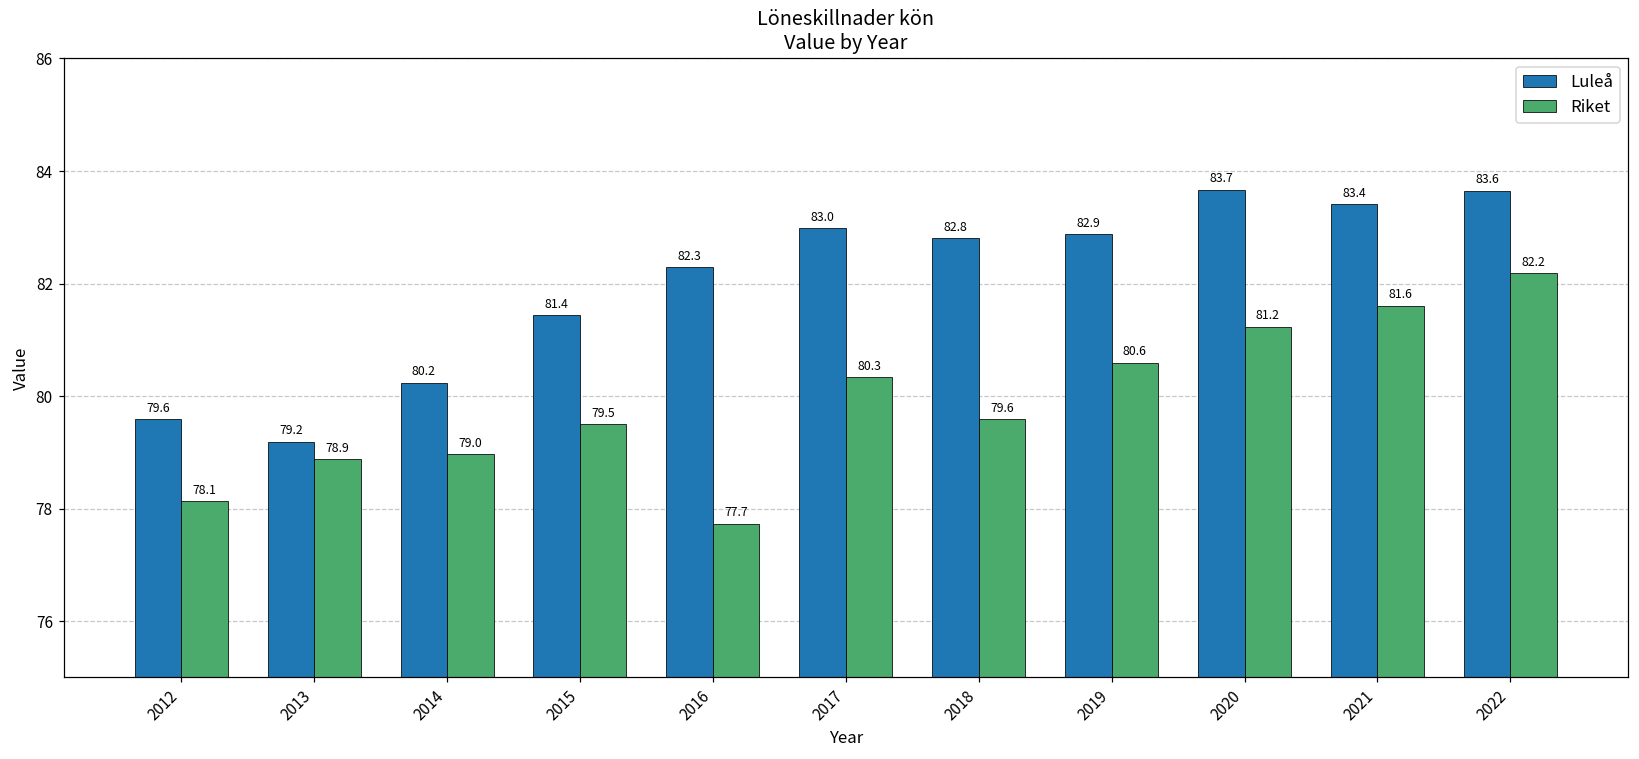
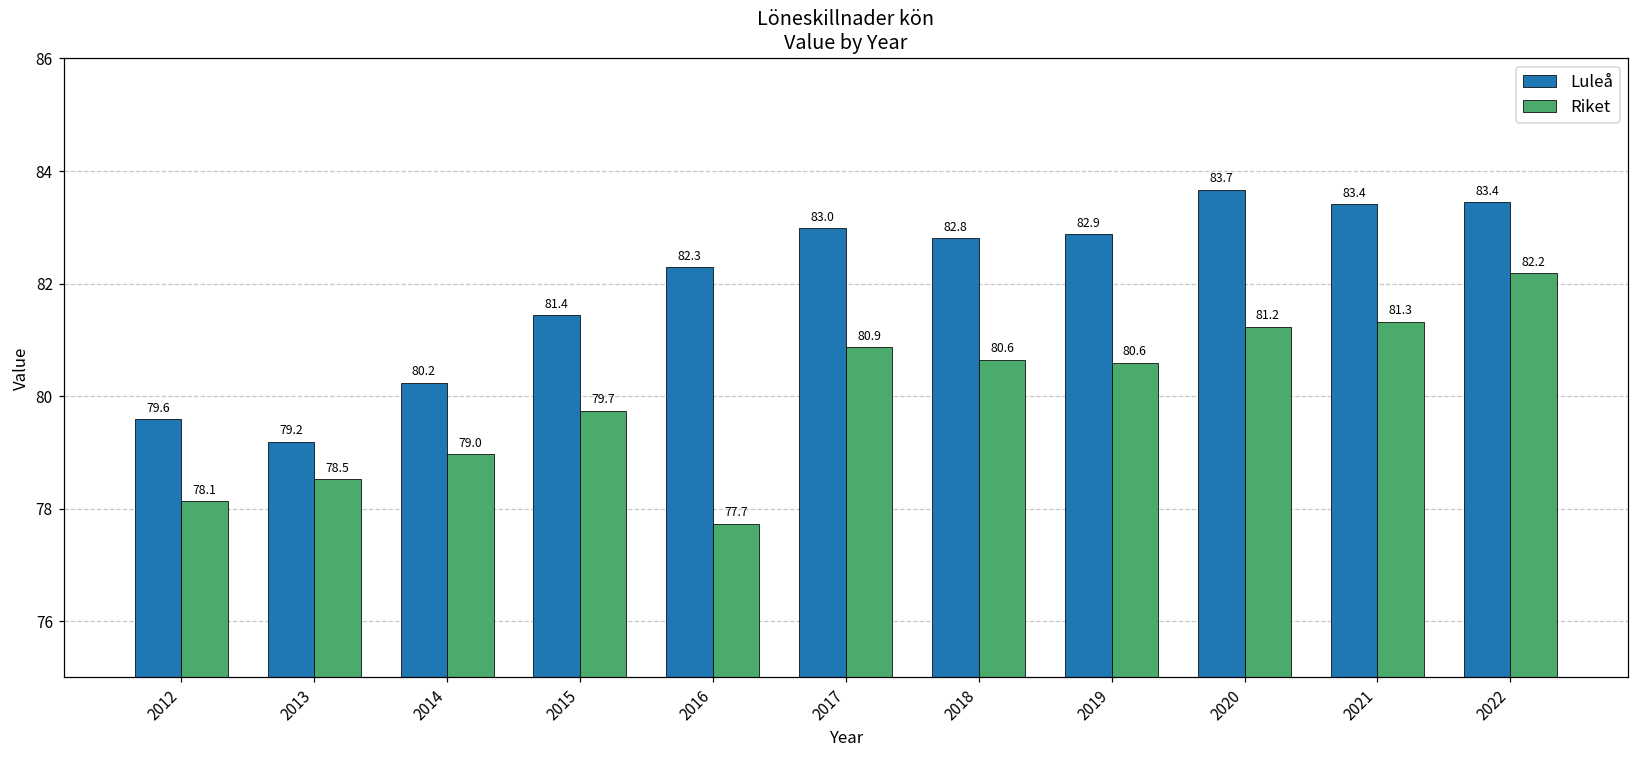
  {
    "Luleå": {
      "2012": 79.6,
      "2013": 79.2,
      "2014": 80.2,
      "2015": 81.4,
      "2016": 82.3,
      "2017": 83.0,
      "2018": 82.8,
      "2019": 82.9,
      "2020": 83.7,
      "2021": 83.4,
-     "2022": 83.6
+     "2022": 83.4
    },
    "Riket": {
      "2012": 78.1,
-     "2013": 78.9,
+     "2013": 78.5,
      "2014": 79.0,
-     "2015": 79.5,
+     "2015": 79.7,
      "2016": 77.7,
-     "2017": 80.3,
-     "2018": 79.6,
+     "2017": 80.9,
+     "2018": 80.6,
      "2019": 80.6,
      "2020": 81.2,
-     "2021": 81.6,
+     "2021": 81.3,
      "2022": 82.2
    }
  }
